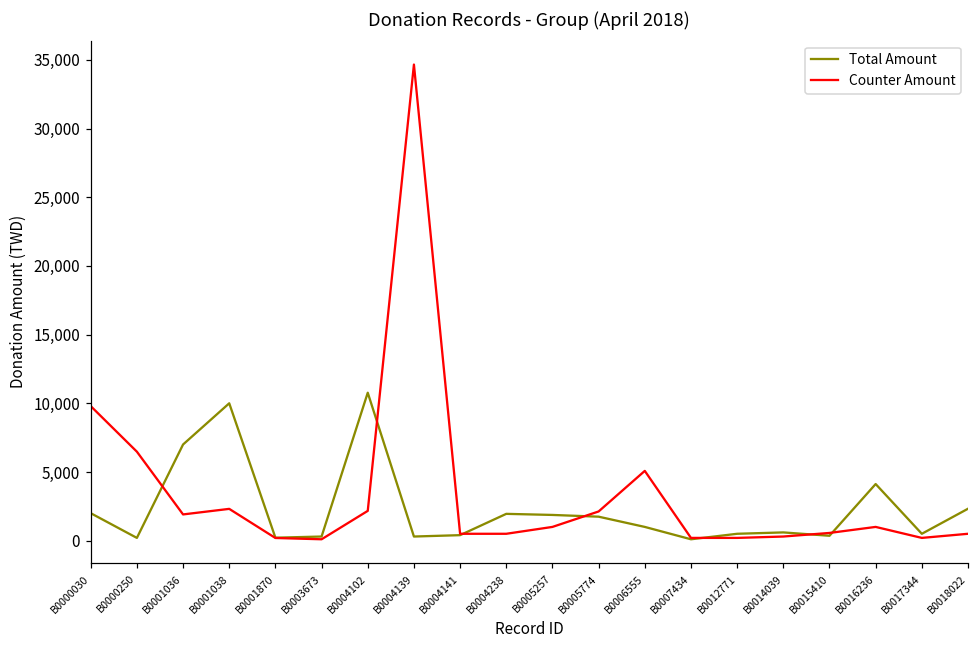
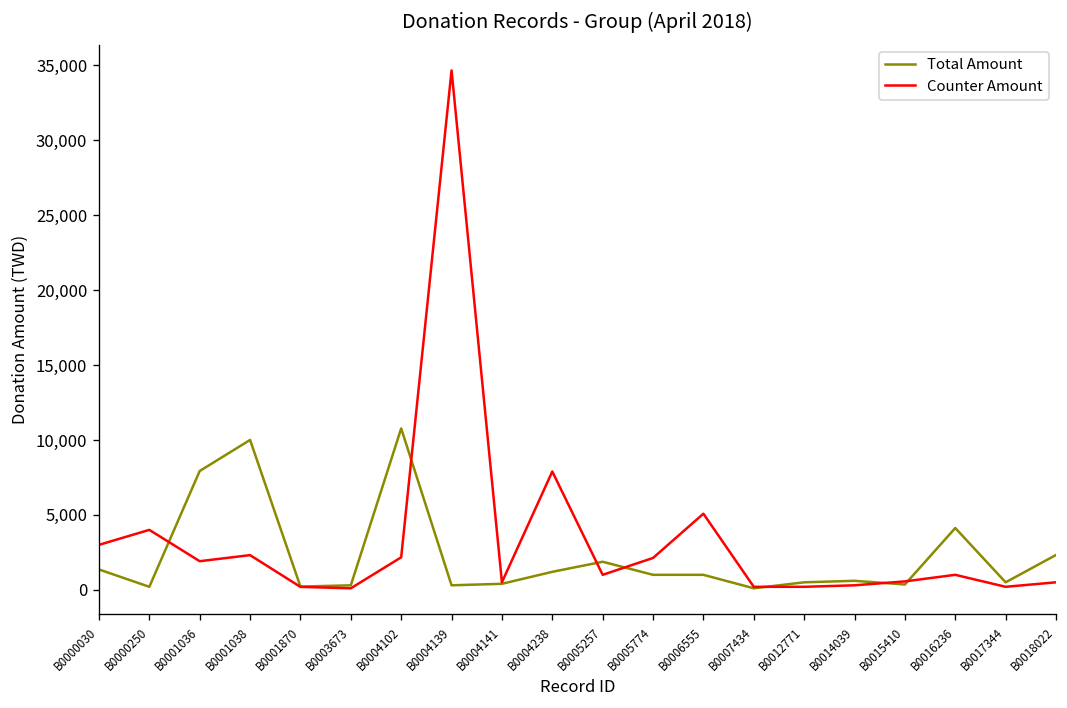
  {
    "Total Amount": {
-     "B0000030": "2,000",
+     "B0000030": "1,400",
      "B0000250": "200",
-     "B0001036": "7,000",
+     "B0001036": "7,900",
      "B0001038": "10,000",
      "B0004102": "10,800",
      "B0004139": "300",
-     "B0004238": "2,000",
+     "B0004238": "1,200",
      "B0005257": "1,900",
-     "B0005774": "1,700",
+     "B0005774": "1,000",
      "B0006555": "1,000",
      "B0012771": "500",
      "B0014039": "600",
      "B0015410": "400",
      "B0016236": "4,100",
      "B0017344": "500",
      "B0018022": "2,300"
    },
    "Counter Amount": {
-     "B0000030": "9,800",
-     "B0000250": "6,500",
+     "B0000030": "3,000",
+     "B0000250": "4,000",
      "B0001036": "1,900",
      "B0001038": "2,300",
      "B0004102": "2,200",
      "B0004139": "34,700",
-     "B0004238": "500",
+     "B0004238": "7,900",
      "B0005257": "1,000",
      "B0005774": "2,100",
      "B0006555": "5,100",
      "B0012771": "200",
      "B0014039": "300",
      "B0015410": "600",
      "B0016236": "1,000",
      "B0017344": "200",
      "B0018022": "500"
    }
  }
